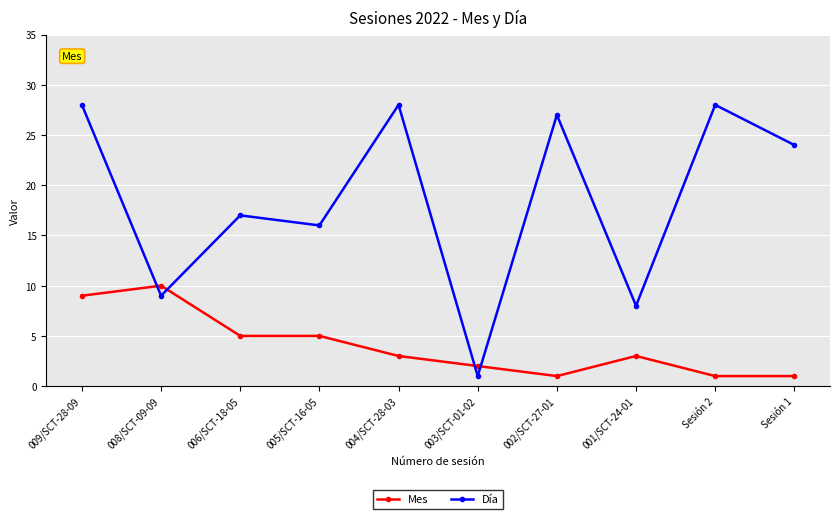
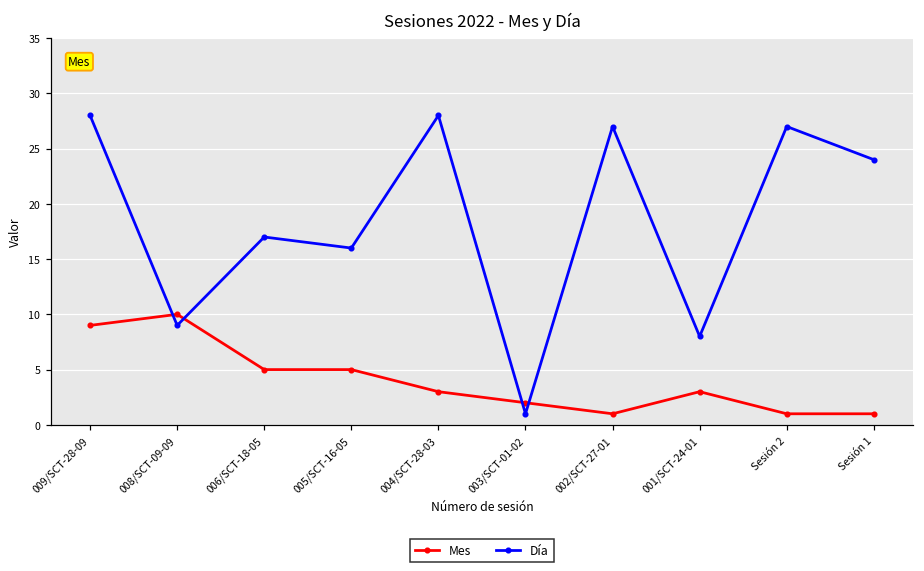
  {
    "Mes": {
      "009/SCT-28-09": 9,
      "008/SCT-09-09": 10,
      "006/SCT-18-05": 5,
      "005/SCT-16-05": 5,
      "004/SCT-28-03": 3,
      "003/SCT-01-02": 2,
      "002/SCT-27-01": 1,
      "001/SCT-24-01": 3,
      "Sesión 2": 1,
      "Sesión 1": 1
    },
    "Día": {
      "009/SCT-28-09": 28,
      "008/SCT-09-09": 9,
      "006/SCT-18-05": 17,
      "005/SCT-16-05": 16,
      "004/SCT-28-03": 28,
      "003/SCT-01-02": 1,
      "002/SCT-27-01": 27,
      "001/SCT-24-01": 8,
-     "Sesión 2": 28,
+     "Sesión 2": 27,
      "Sesión 1": 24
    }
  }
